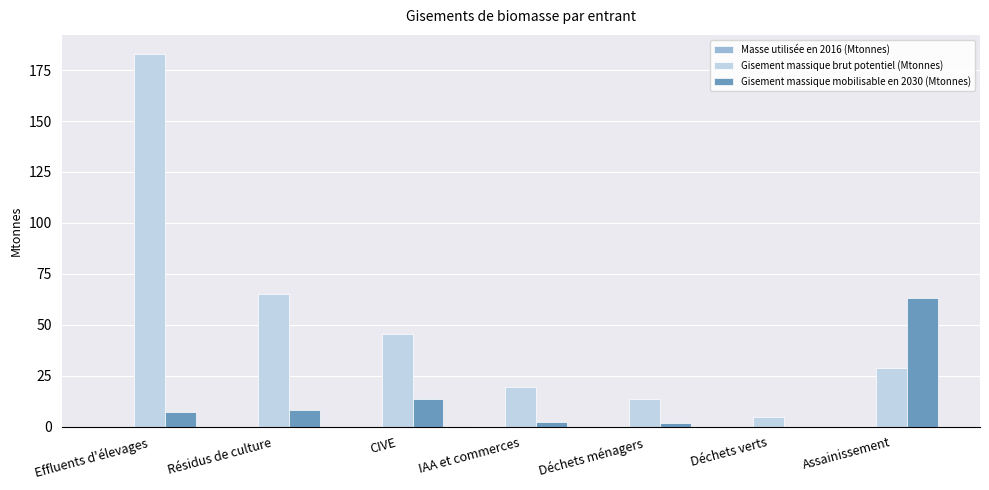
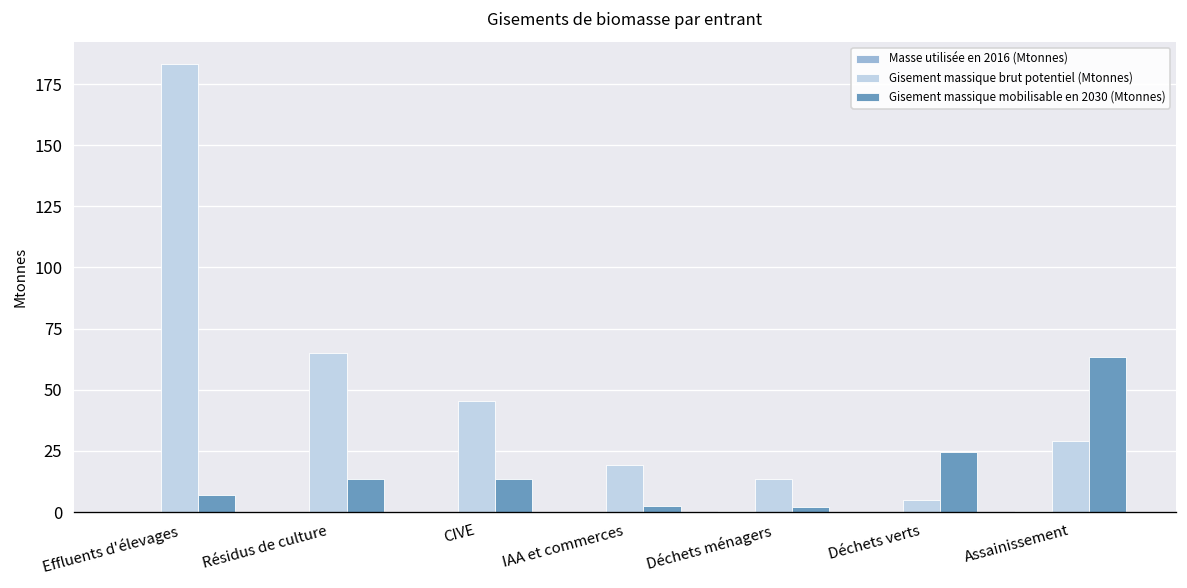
  {
    "Gisement massique mobilisable en 2030 (Mtonnes)": {
      "Effluents d'élevages": 7,
-     "Résidus de culture": 8,
+     "Résidus de culture": 13,
      "CIVE": 14,
      "IAA et commerces": 2,
      "Déchets ménagers": 2,
-     "Déchets verts": 0,
+     "Déchets verts": 25,
      "Assainissement": 63
    }
  }
